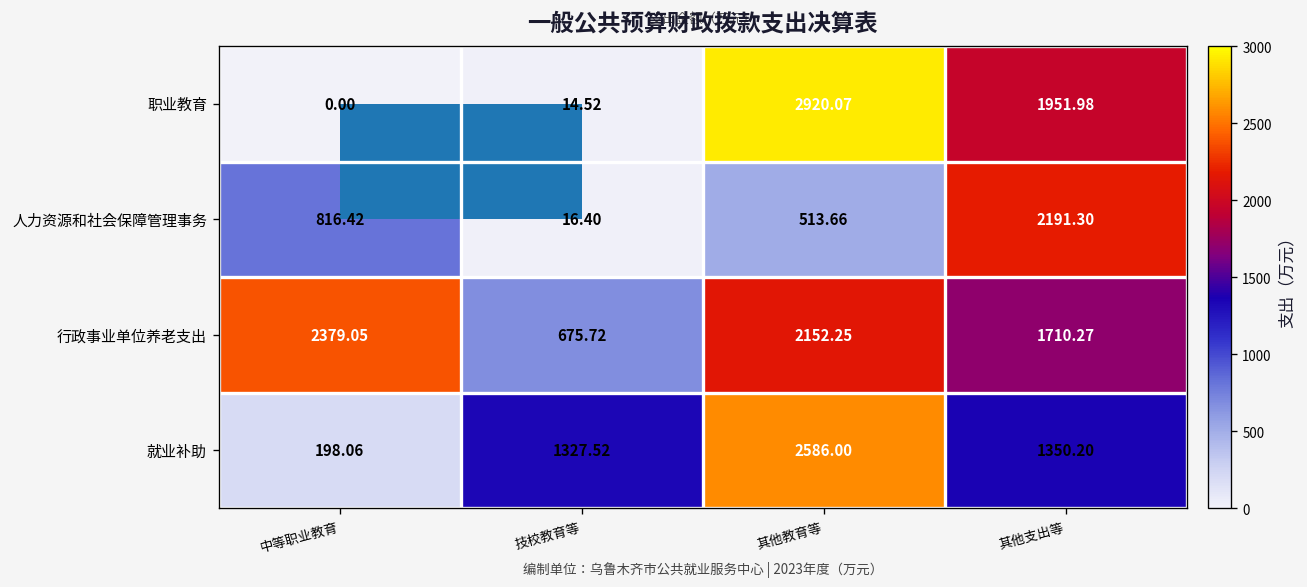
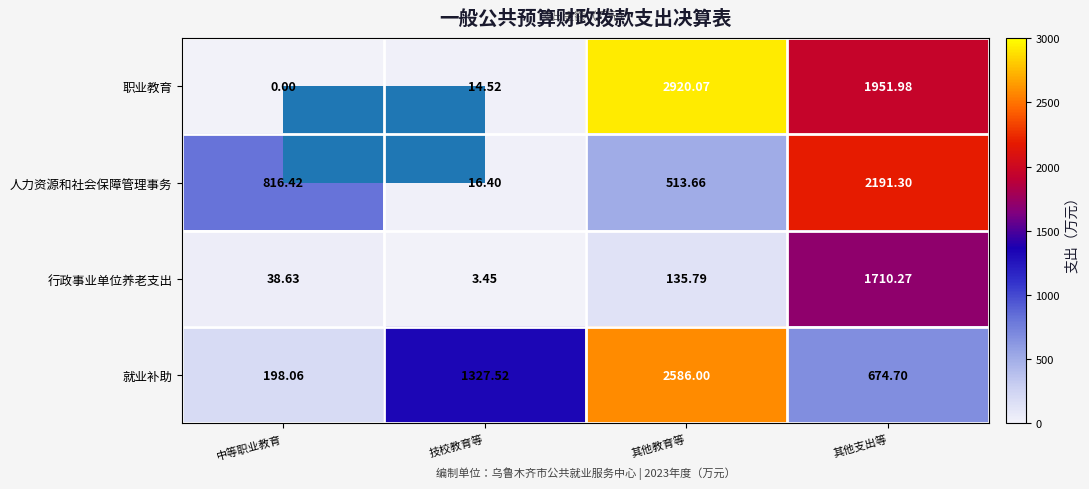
  {
    "职业教育": {
      "其他教育等": 2920.07,
      "其他支出等": 1951.98
    },
    "人力资源和社会保障管理事务": {
      "其他教育等": 513.66,
      "其他支出等": 2191.30
    },
    "行政事业单位养老支出": {
-     "中等职业教育": 2379.05,
-     "技校教育等": 675.72,
-     "其他教育等": 2152.25,
+     "中等职业教育": 38.63,
+     "技校教育等": 3.45,
+     "其他教育等": 135.79,
      "其他支出等": 1710.27
    },
    "就业补助": {
      "中等职业教育": 198.06,
      "技校教育等": 1327.52,
      "其他教育等": 2586.00,
-     "其他支出等": 1350.20
+     "其他支出等": 674.70
    }
  }
